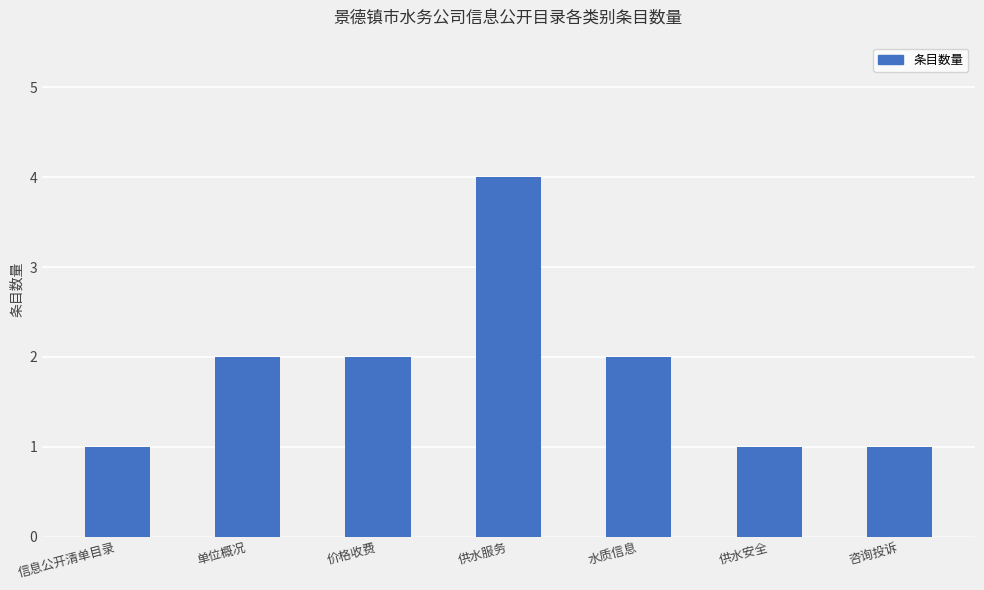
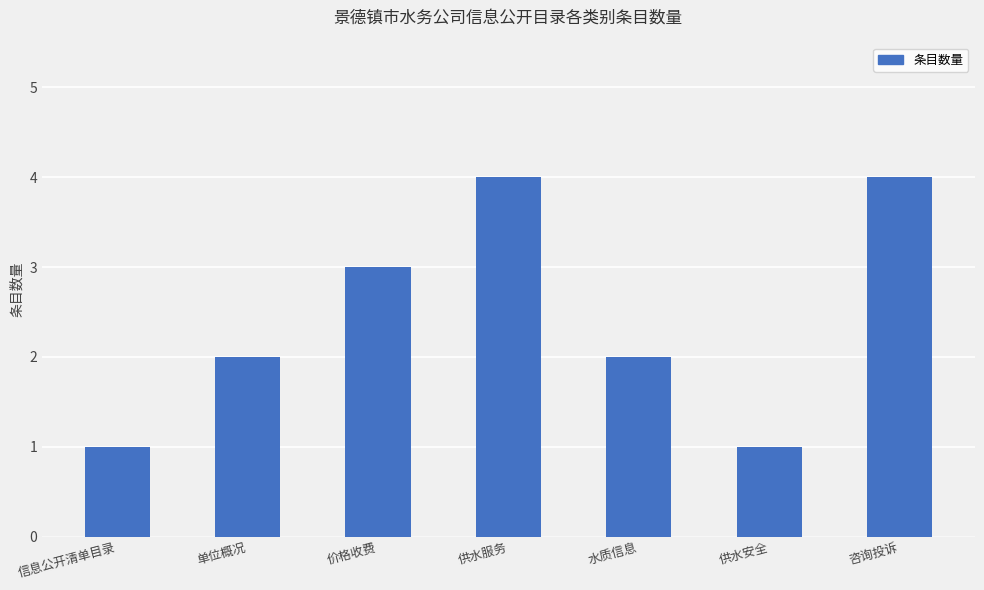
  {
    "信息公开清单目录": 1,
    "单位概况": 2,
-   "价格收费": 2,
+   "价格收费": 3,
    "供水服务": 4,
    "水质信息": 2,
    "供水安全": 1,
-   "咨询投诉": 1
+   "咨询投诉": 4
  }
